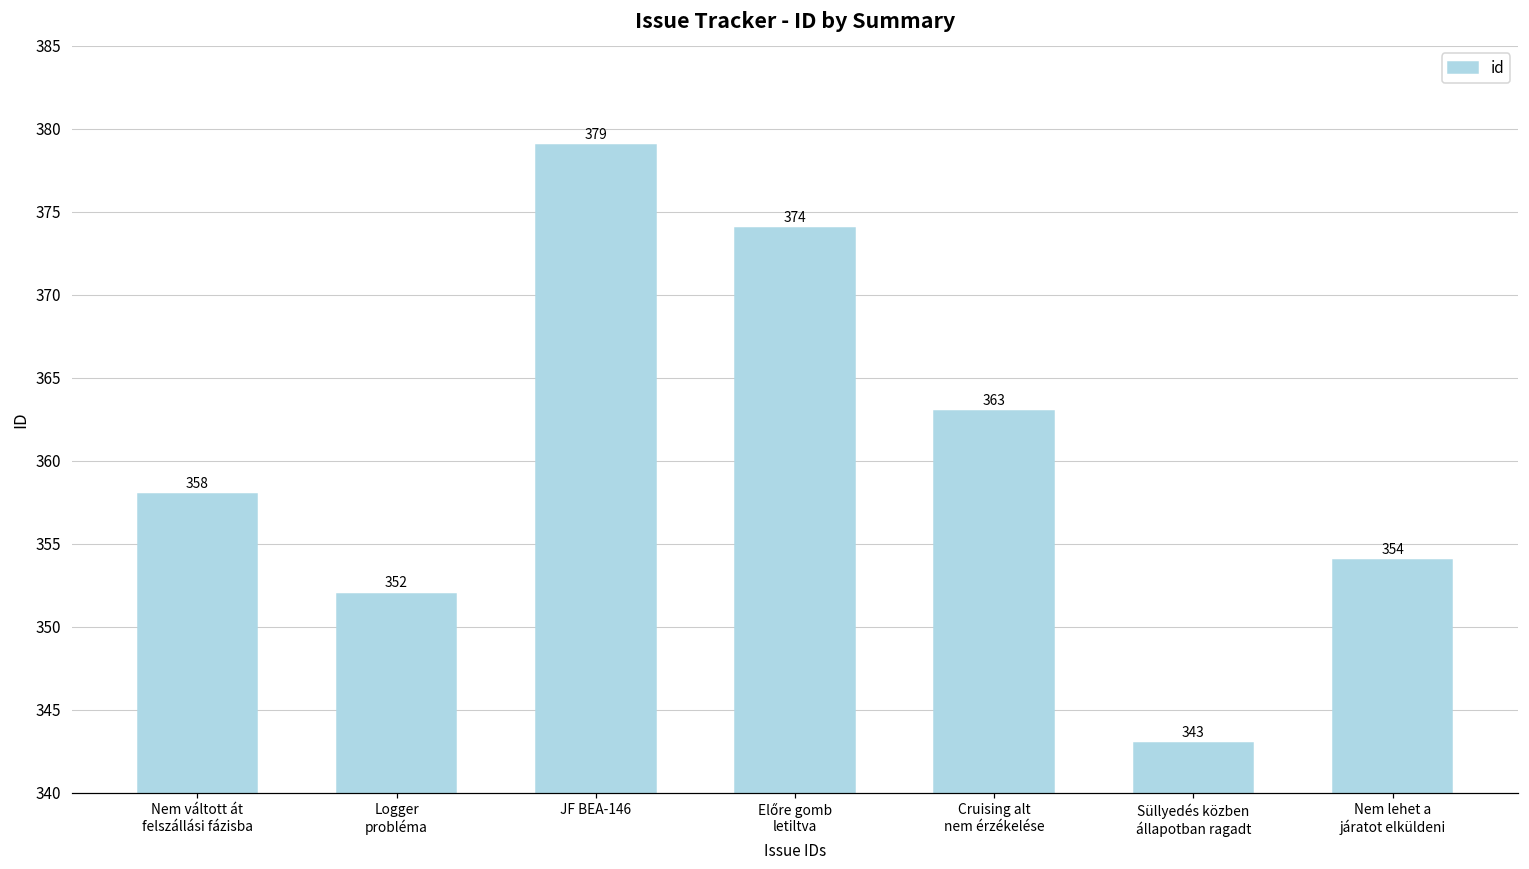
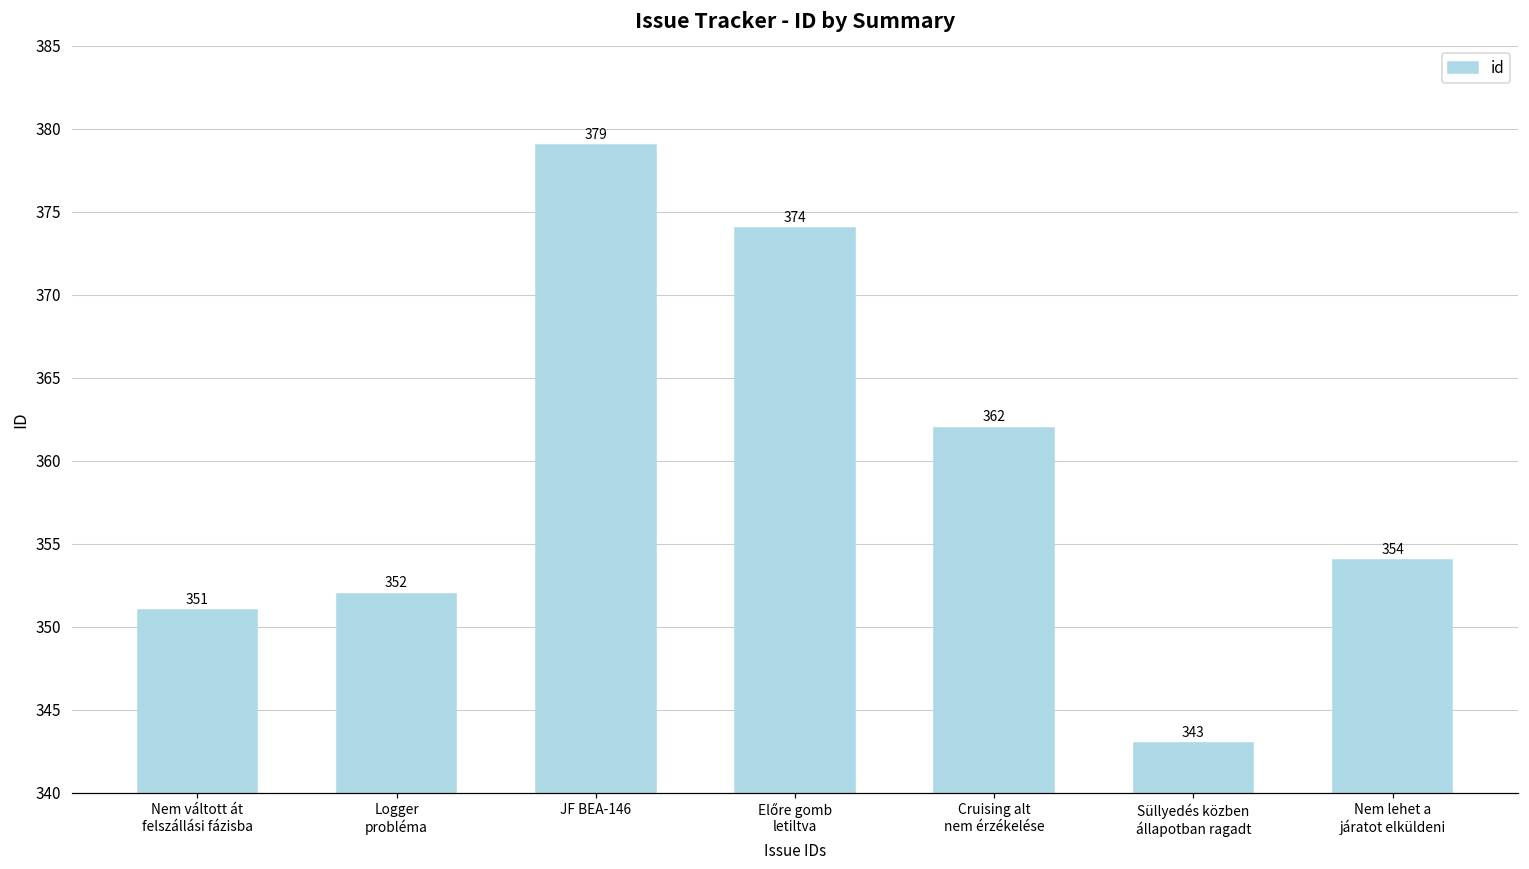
  {
-   "Nem váltott át felszállási fázisba": 358,
+   "Nem váltott át felszállási fázisba": 351,
    "Logger probléma": 352,
    "JF BEA-146": 379,
    "Előre gomb letiltva": 374,
-   "Cruising alt nem érzékelése": 363,
+   "Cruising alt nem érzékelése": 362,
    "Süllyedés közben állapotban ragadt": 343,
    "Nem lehet a járatot elküldeni": 354
  }
